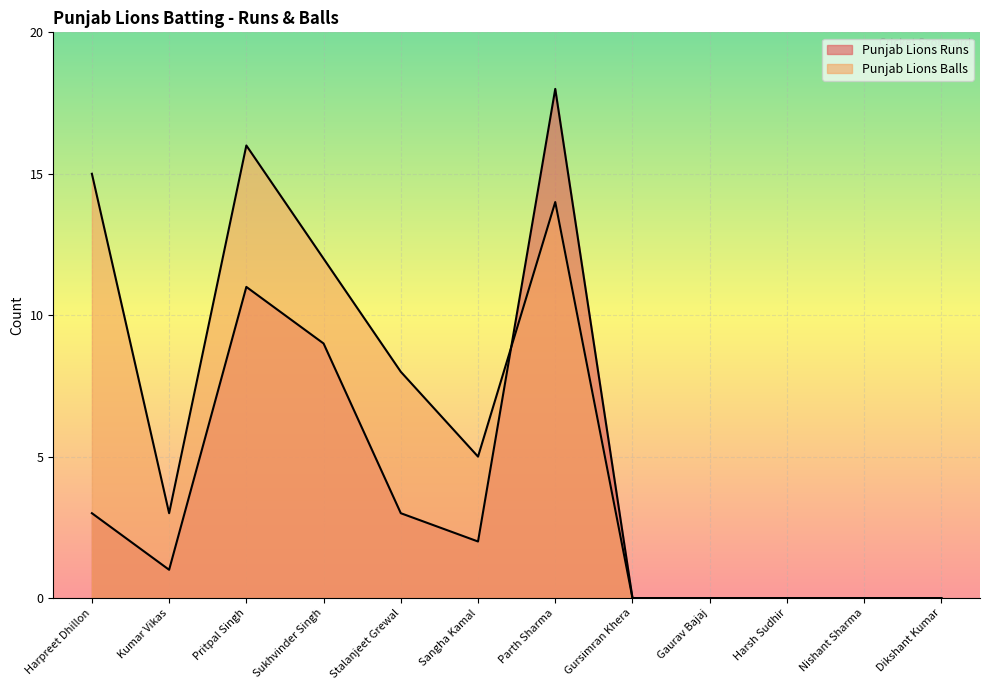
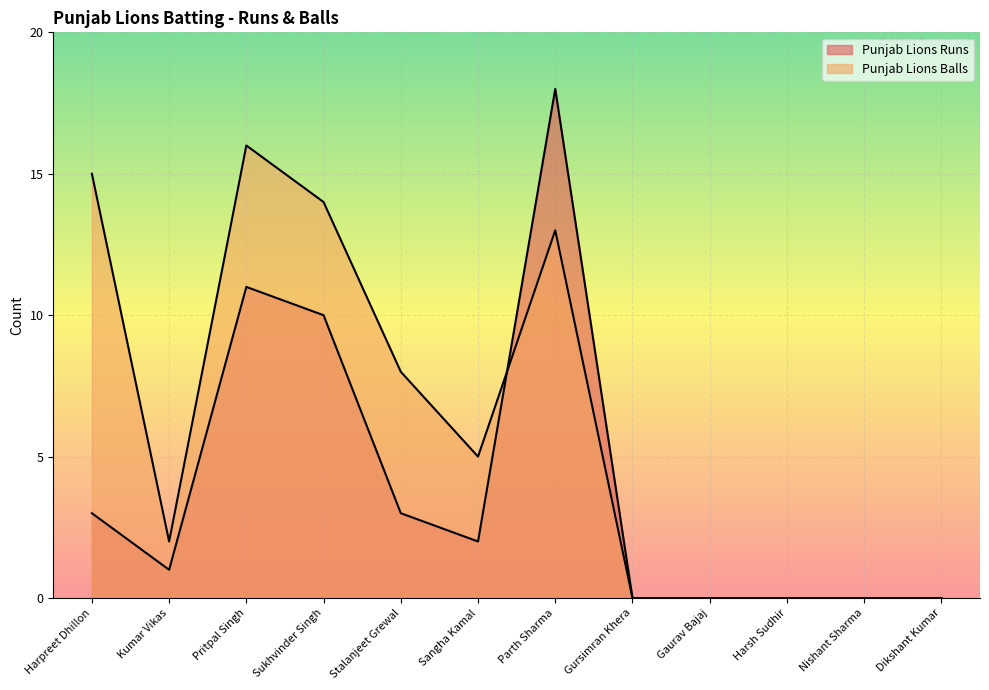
  {
    "Punjab Lions Runs": {
      "Harpreet Dhillon": 3,
      "Kumar Vikas": 1,
      "Pritpal Singh": 11,
-     "Sukhvinder Singh": 9,
+     "Sukhvinder Singh": 10,
      "Stalanjeet Grewal": 3,
      "Sangha Kamal": 2,
      "Parth Sharma": 18
    },
    "Punjab Lions Balls": {
      "Harpreet Dhillon": 15,
-     "Kumar Vikas": 3,
+     "Kumar Vikas": 2,
      "Pritpal Singh": 16,
-     "Sukhvinder Singh": 12,
+     "Sukhvinder Singh": 14,
      "Stalanjeet Grewal": 8,
      "Sangha Kamal": 5,
-     "Parth Sharma": 14
+     "Parth Sharma": 13
    }
  }
